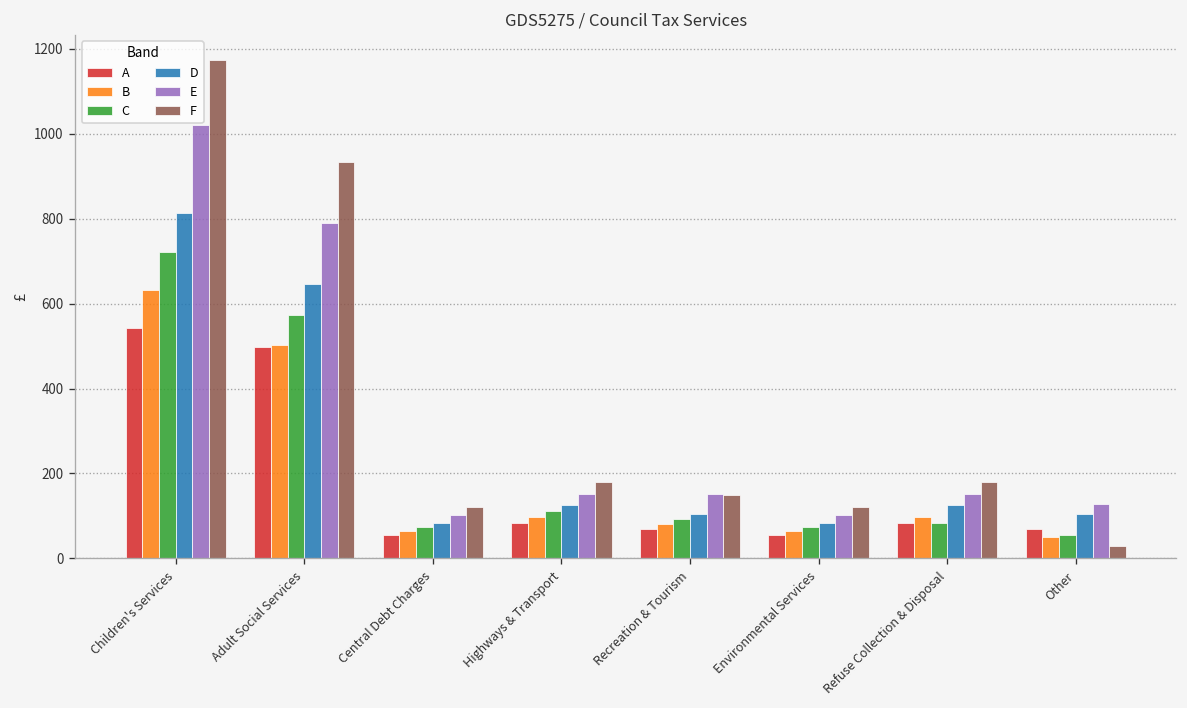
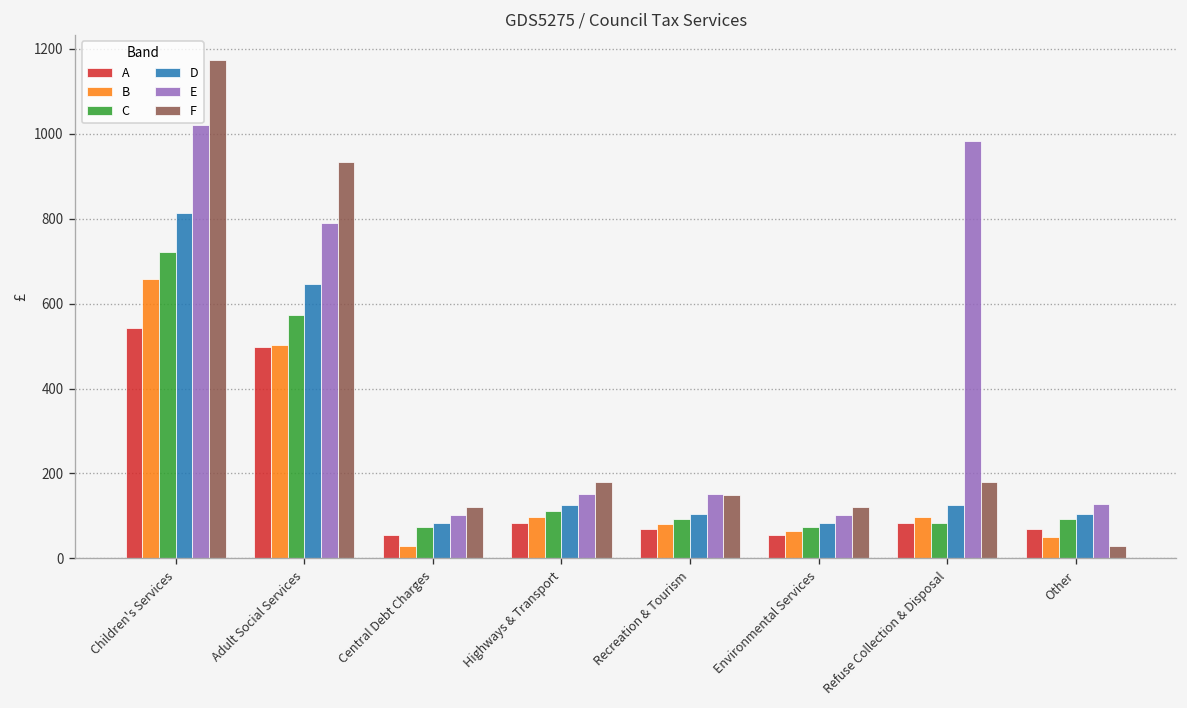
  {
    "A": {
      "Children's Services": 540,
      "Adult Social Services": 500,
      "Central Debt Charges": 60,
      "Highways & Transport": 80,
      "Recreation & Tourism": 70,
      "Environmental Services": 60,
      "Refuse Collection & Disposal": 80,
      "Other": 70
    },
    "B": {
-     "Children's Services": 630,
+     "Children's Services": 660,
      "Adult Social Services": 500,
-     "Central Debt Charges": 60,
+     "Central Debt Charges": 30,
      "Highways & Transport": 100,
      "Recreation & Tourism": 80,
      "Environmental Services": 60,
      "Refuse Collection & Disposal": 100,
      "Other": 50
    },
    "C": {
      "Children's Services": 720,
      "Adult Social Services": 570,
      "Central Debt Charges": 70,
      "Highways & Transport": 110,
      "Recreation & Tourism": 90,
      "Environmental Services": 70,
      "Refuse Collection & Disposal": 80,
-     "Other": 50
+     "Other": 90
    },
    "D": {
      "Children's Services": 810,
      "Adult Social Services": 650,
      "Central Debt Charges": 80,
      "Highways & Transport": 130,
      "Recreation & Tourism": 100,
      "Environmental Services": 80,
      "Refuse Collection & Disposal": 130,
      "Other": 100
    },
    "E": {
      "Children's Services": 1020,
      "Adult Social Services": 790,
      "Central Debt Charges": 100,
      "Highways & Transport": 150,
      "Recreation & Tourism": 150,
      "Environmental Services": 100,
-     "Refuse Collection & Disposal": 150,
+     "Refuse Collection & Disposal": 980,
      "Other": 130
    },
    "F": {
      "Children's Services": 1170,
      "Adult Social Services": 930,
      "Central Debt Charges": 120,
      "Highways & Transport": 180,
      "Recreation & Tourism": 150,
      "Environmental Services": 120,
      "Refuse Collection & Disposal": 180,
      "Other": 30
    }
  }
